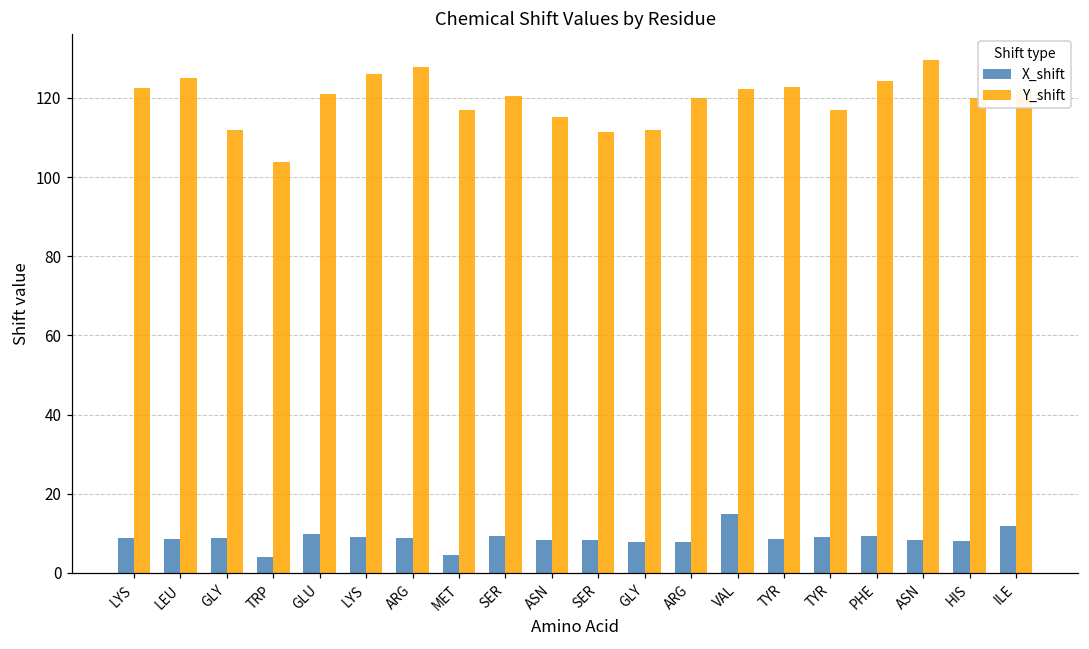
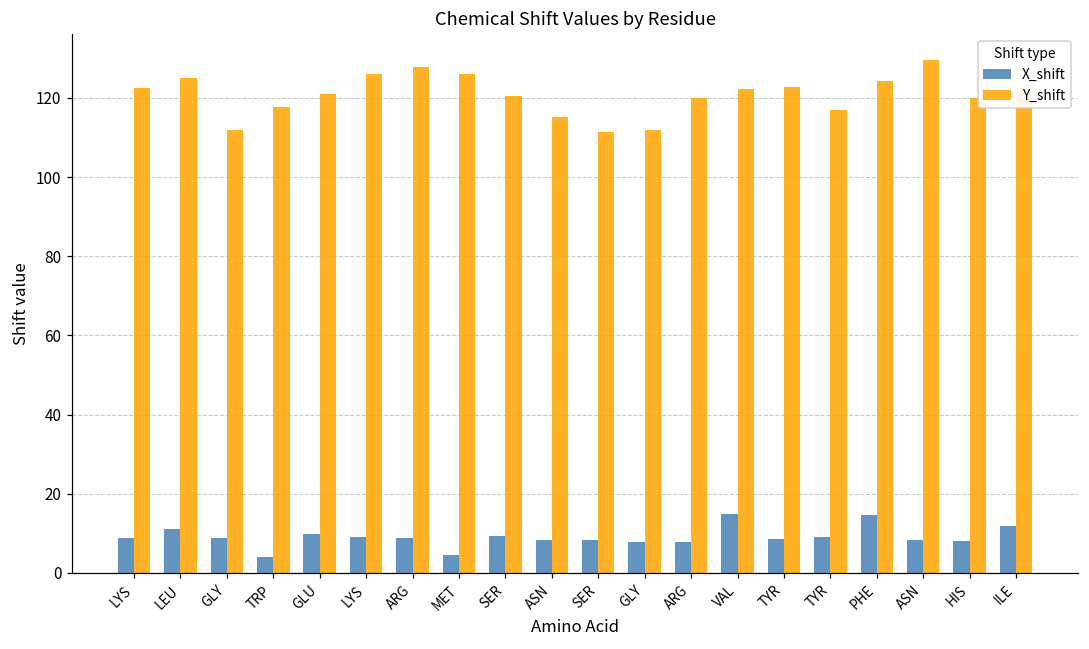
  {
    "X_shift": {
-     "LEU": 9,
+     "LEU": 11,
      "TRP": 4,
      "GLU": 10,
      "MET": 5,
      "VAL": 15,
-     "PHE": 9,
+     "PHE": 15,
      "HIS": 8,
      "ILE": 12
    },
    "Y_shift": {
      "LEU": 125,
-     "TRP": 104,
+     "TRP": 118,
      "GLU": 121,
-     "MET": 117,
+     "MET": 126,
      "VAL": 122,
      "PHE": 124
    }
  }
